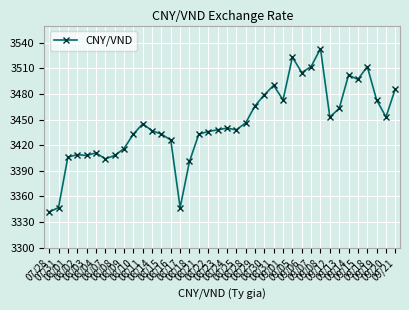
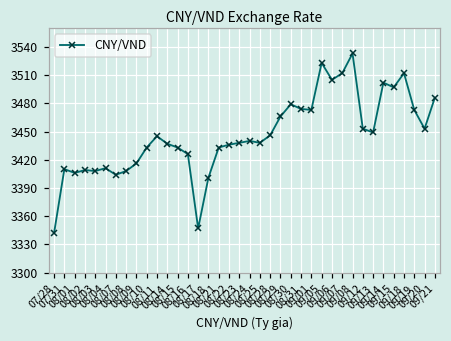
  {
    "07/28": 3340,
-   "07/31": 3350,
+   "07/31": 3410,
    "08/01": 3410,
    "08/02": 3410,
    "08/03": 3410,
    "08/04": 3410,
    "08/07": 3400,
    "08/08": 3410,
    "08/09": 3420,
    "08/10": 3430,
    "08/11": 3450,
    "08/14": 3440,
    "08/15": 3430,
    "08/16": 3430,
    "08/17": 3350,
    "08/18": 3400,
    "08/21": 3430,
    "08/22": 3440,
    "08/23": 3440,
    "08/24": 3440,
    "08/25": 3440,
    "08/28": 3450,
    "08/29": 3470,
    "08/30": 3480,
-   "08/31": 3490,
+   "08/31": 3470,
    "09/01": 3470,
    "09/05": 3520,
    "09/06": 3510,
    "09/07": 3510,
    "09/08": 3530,
    "09/12": 3450,
-   "09/13": 3460,
+   "09/13": 3450,
    "09/14": 3500,
    "09/15": 3500,
    "09/18": 3510,
    "09/19": 3470,
    "09/20": 3450,
    "09/21": 3490
  }
